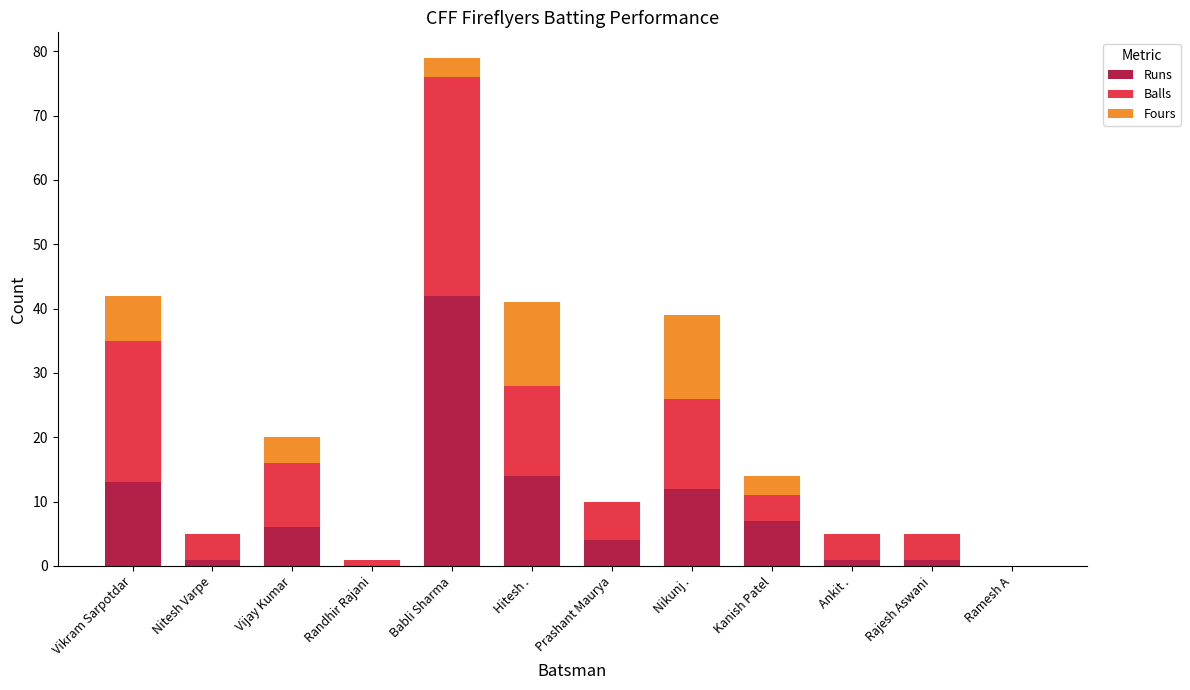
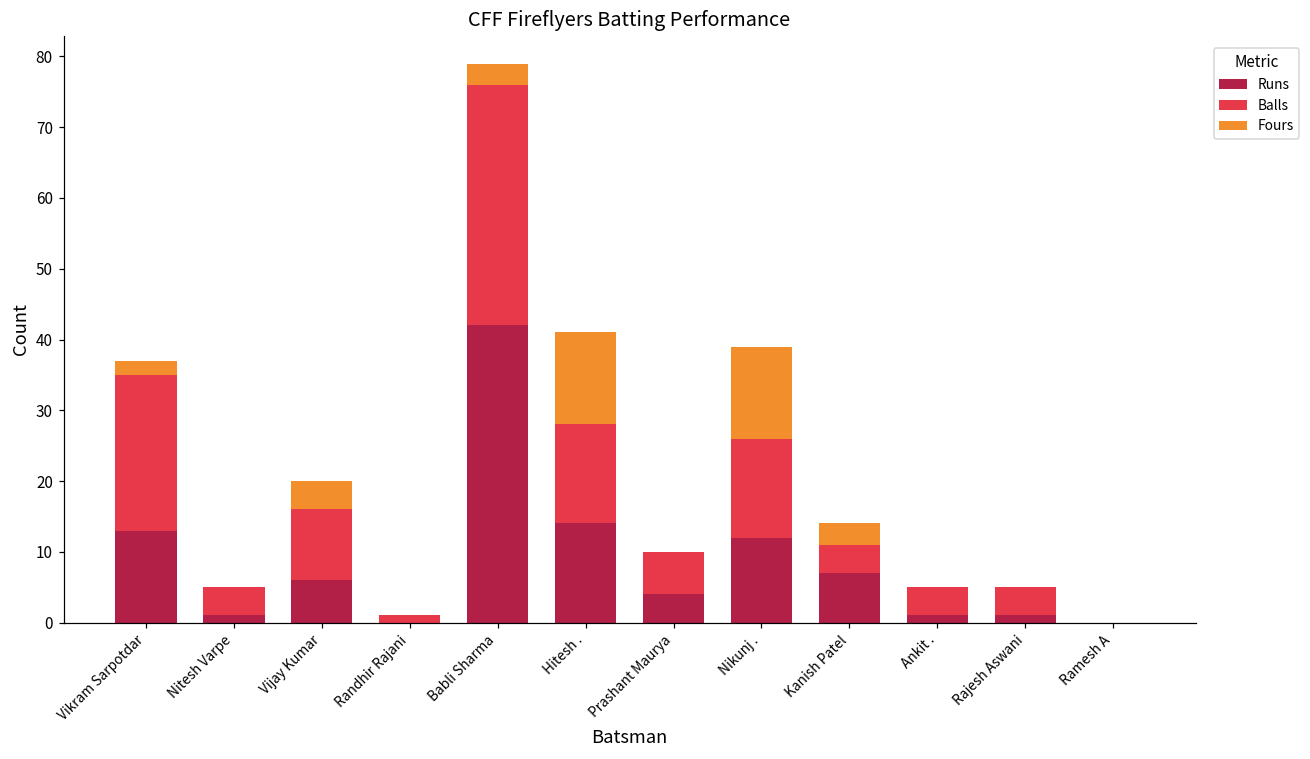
  {
    "Fours": {
-     "Vikram Sarpotdar": 7,
+     "Vikram Sarpotdar": 2,
      "Nitesh Varpe": 0,
      "Vijay Kumar": 4,
      "Randhir Rajani": 0,
      "Babli Sharma": 3,
      "Hitesh .": 13,
      "Prashant Maurya": 0,
      "Nikunj .": 13,
      "Kanish Patel": 3,
      "Ankit .": 0,
      "Rajesh Aswani": 0,
      "Ramesh A": 0
    }
  }
